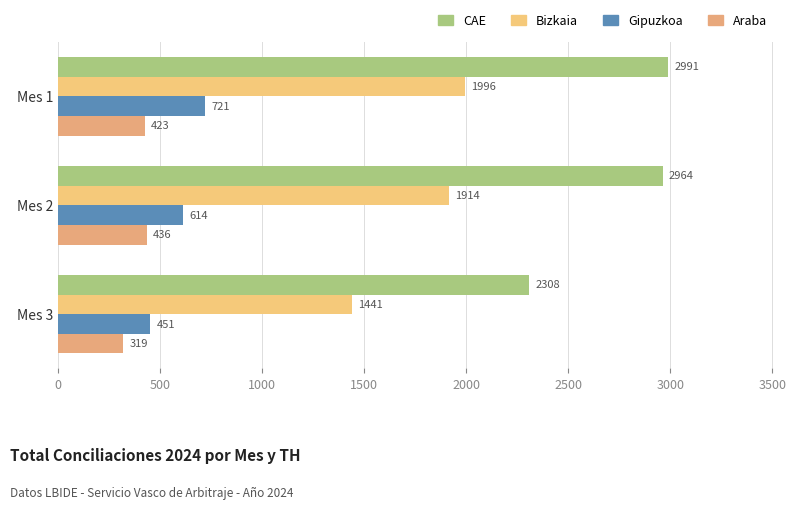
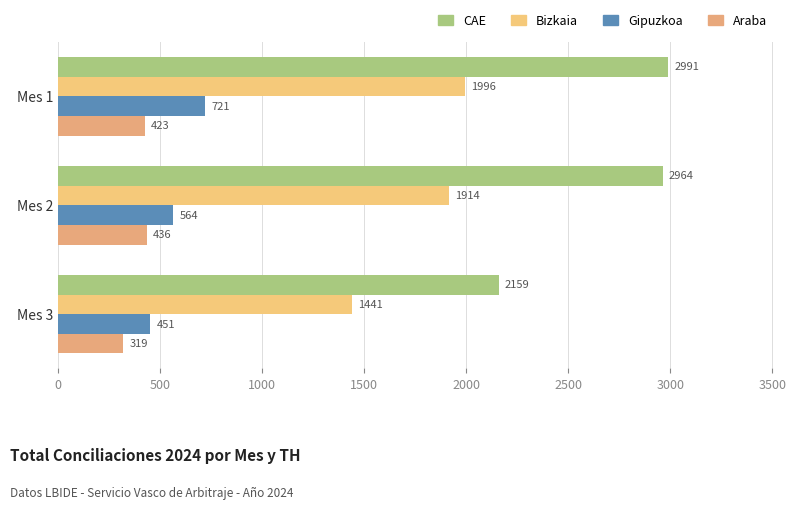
  {
    "CAE": {
      "Mes 1": 2991,
      "Mes 2": 2964,
-     "Mes 3": 2308
+     "Mes 3": 2159
    },
    "Gipuzkoa": {
      "Mes 1": 721,
-     "Mes 2": 614,
+     "Mes 2": 564,
      "Mes 3": 451
    }
  }
